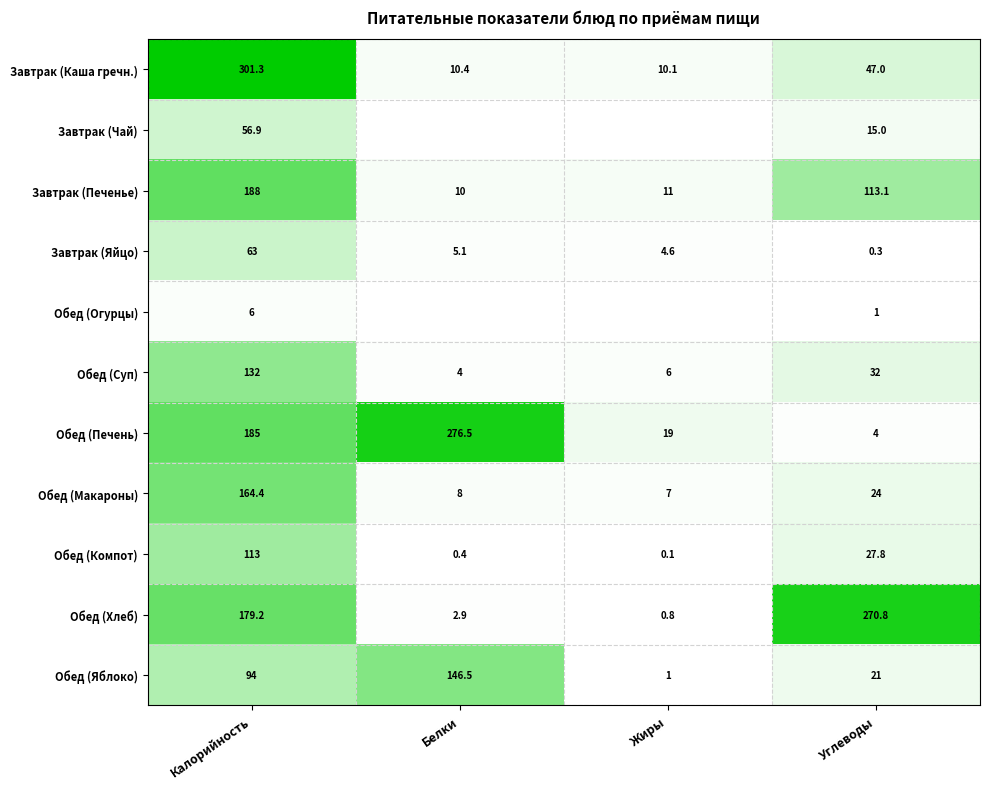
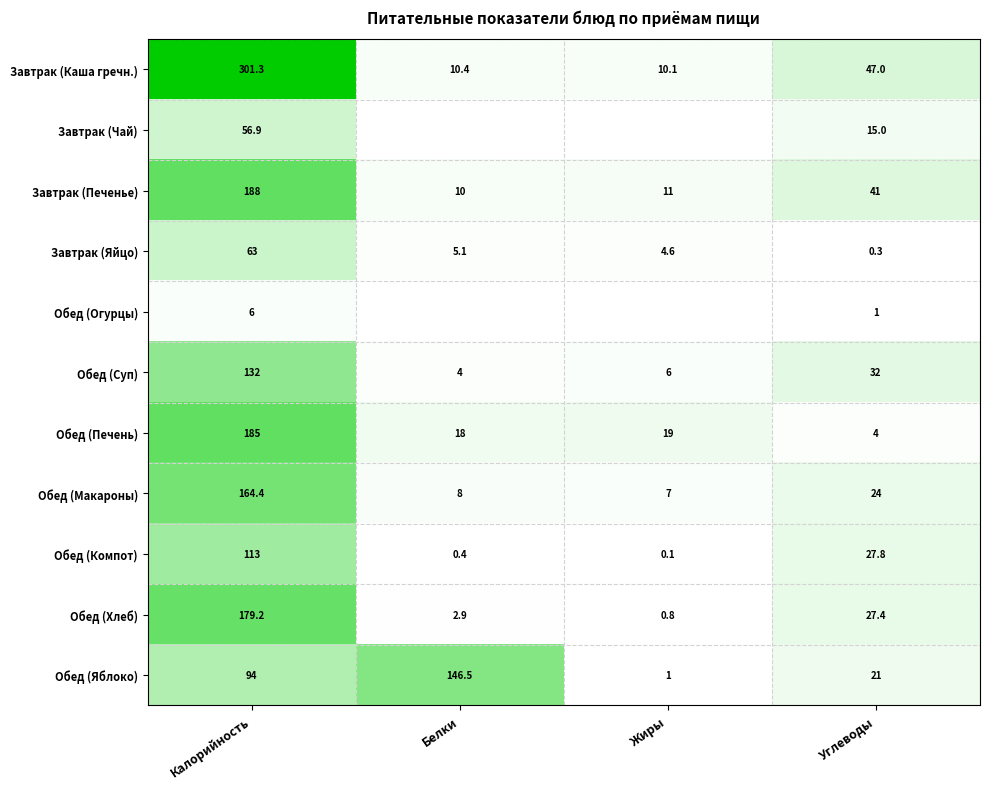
  {
    "Завтрак (Каша гречн.)": {
      "Калорийность": 301.3,
      "Белки": 10.4,
      "Жиры": 10.1,
      "Углеводы": 47.0
    },
    "Завтрак (Чай)": {
      "Калорийность": 56.9,
      "Углеводы": 15.0
    },
    "Завтрак (Печенье)": {
      "Калорийность": 188,
      "Белки": 10,
      "Жиры": 11,
-     "Углеводы": 113.1
+     "Углеводы": 41
    },
    "Завтрак (Яйцо)": {
      "Калорийность": 63,
      "Белки": 5.1,
      "Жиры": 4.6,
      "Углеводы": 0.3
    },
    "Обед (Огурцы)": {
      "Калорийность": 6,
      "Углеводы": 1
    },
    "Обед (Суп)": {
      "Калорийность": 132,
      "Белки": 4,
      "Жиры": 6,
      "Углеводы": 32
    },
    "Обед (Печень)": {
      "Калорийность": 185,
-     "Белки": 276.5,
+     "Белки": 18,
      "Жиры": 19,
      "Углеводы": 4
    },
    "Обед (Макароны)": {
      "Калорийность": 164.4,
      "Белки": 8,
      "Жиры": 7,
      "Углеводы": 24
    },
    "Обед (Компот)": {
      "Калорийность": 113,
      "Белки": 0.4,
      "Жиры": 0.1,
      "Углеводы": 27.8
    },
    "Обед (Хлеб)": {
      "Калорийность": 179.2,
      "Белки": 2.9,
      "Жиры": 0.8,
-     "Углеводы": 270.8
+     "Углеводы": 27.4
    },
    "Обед (Яблоко)": {
      "Калорийность": 94,
      "Белки": 146.5,
      "Жиры": 1,
      "Углеводы": 21
    }
  }
